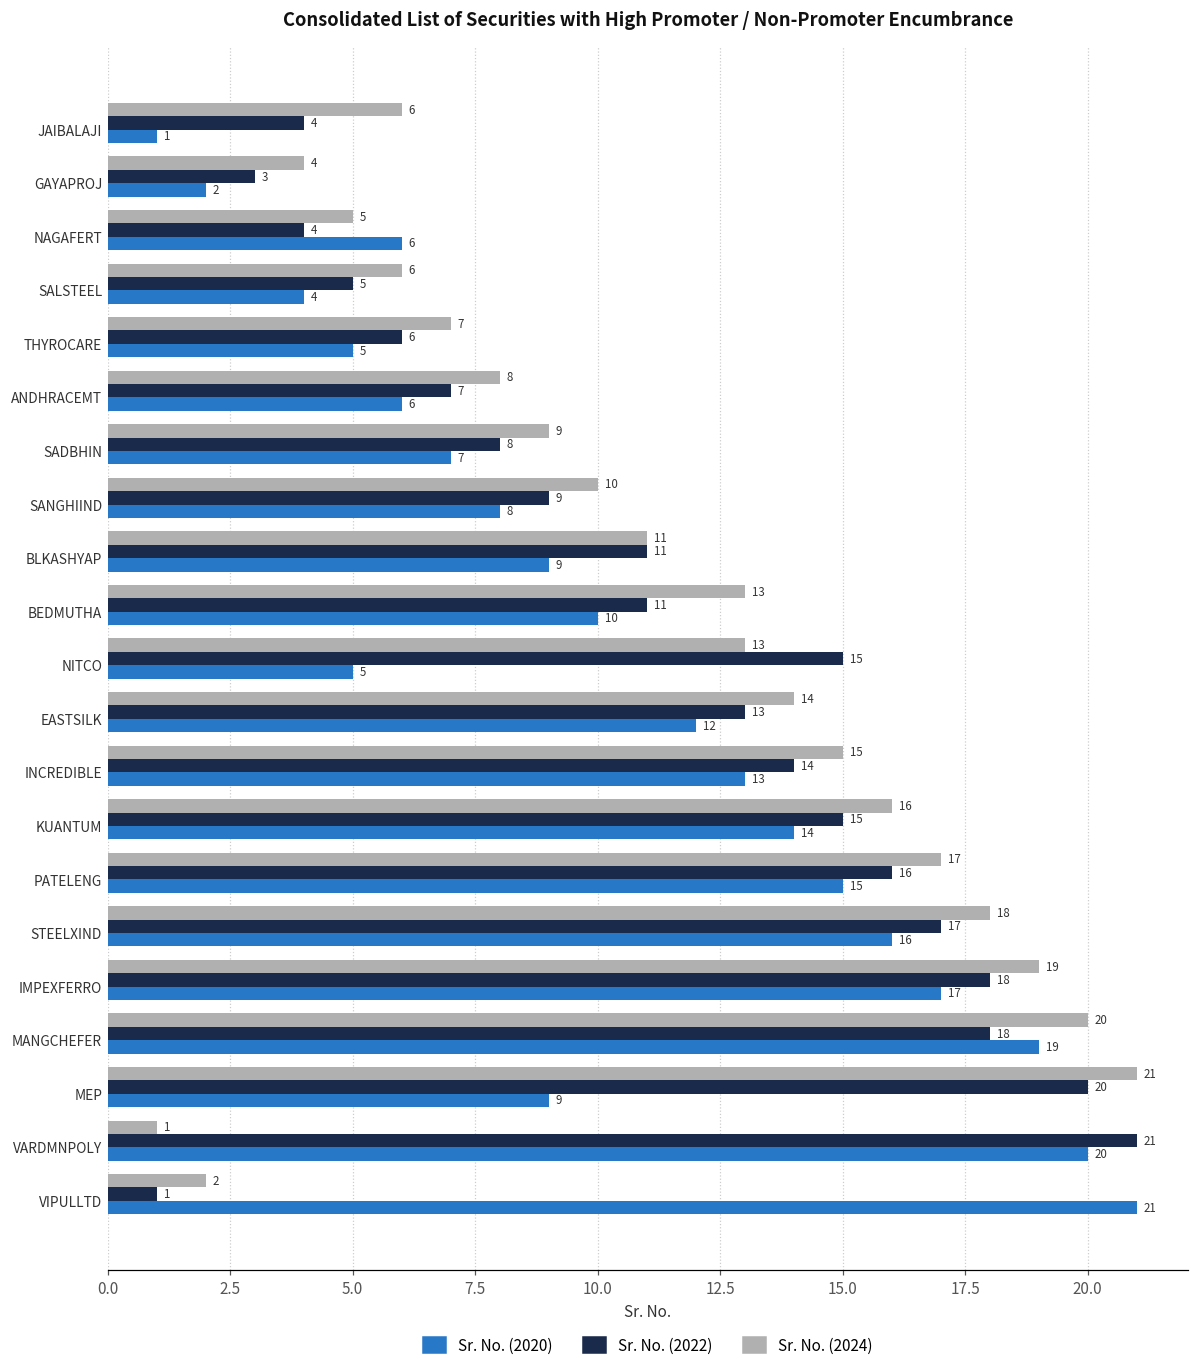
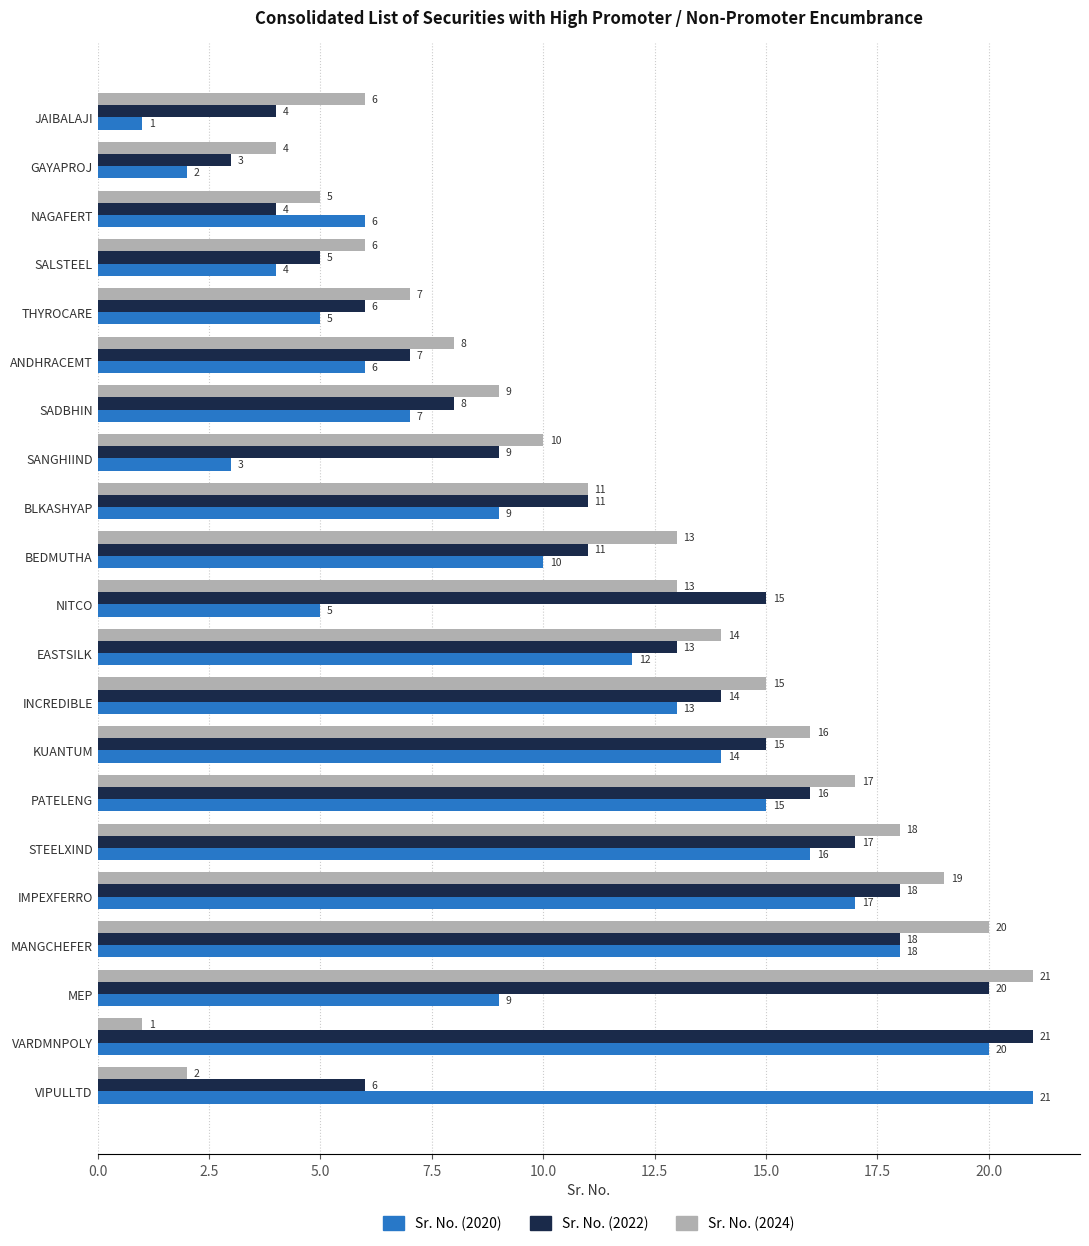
  {
    "Sr. No. (2020)": {
      "JAIBALAJI": 1,
      "GAYAPROJ": 2,
      "NAGAFERT": 6,
      "SALSTEEL": 4,
      "THYROCARE": 5,
      "ANDHRACEMT": 6,
      "SADBHIN": 7,
-     "SANGHIIND": 8,
+     "SANGHIIND": 3,
      "BLKASHYAP": 9,
      "BEDMUTHA": 10,
      "NITCO": 5,
      "EASTSILK": 12,
      "INCREDIBLE": 13,
      "KUANTUM": 14,
      "PATELENG": 15,
      "STEELXIND": 16,
      "IMPEXFERRO": 17,
-     "MANGCHEFER": 19,
+     "MANGCHEFER": 18,
      "MEP": 9,
      "VARDMNPOLY": 20,
      "VIPULLTD": 21
    },
    "Sr. No. (2022)": {
      "JAIBALAJI": 4,
      "GAYAPROJ": 3,
      "NAGAFERT": 4,
      "SALSTEEL": 5,
      "THYROCARE": 6,
      "ANDHRACEMT": 7,
      "SADBHIN": 8,
      "SANGHIIND": 9,
      "BLKASHYAP": 11,
      "BEDMUTHA": 11,
      "NITCO": 15,
      "EASTSILK": 13,
      "INCREDIBLE": 14,
      "KUANTUM": 15,
      "PATELENG": 16,
      "STEELXIND": 17,
      "IMPEXFERRO": 18,
      "MANGCHEFER": 18,
      "MEP": 20,
      "VARDMNPOLY": 21,
-     "VIPULLTD": 1
+     "VIPULLTD": 6
    },
    "Sr. No. (2024)": {
      "JAIBALAJI": 6,
      "GAYAPROJ": 4,
      "NAGAFERT": 5,
      "SALSTEEL": 6,
      "THYROCARE": 7,
      "ANDHRACEMT": 8,
      "SADBHIN": 9,
      "SANGHIIND": 10,
      "BLKASHYAP": 11,
      "BEDMUTHA": 13,
      "NITCO": 13,
      "EASTSILK": 14,
      "INCREDIBLE": 15,
      "KUANTUM": 16,
      "PATELENG": 17,
      "STEELXIND": 18,
      "IMPEXFERRO": 19,
      "MANGCHEFER": 20,
      "MEP": 21,
      "VARDMNPOLY": 1,
      "VIPULLTD": 2
    }
  }
